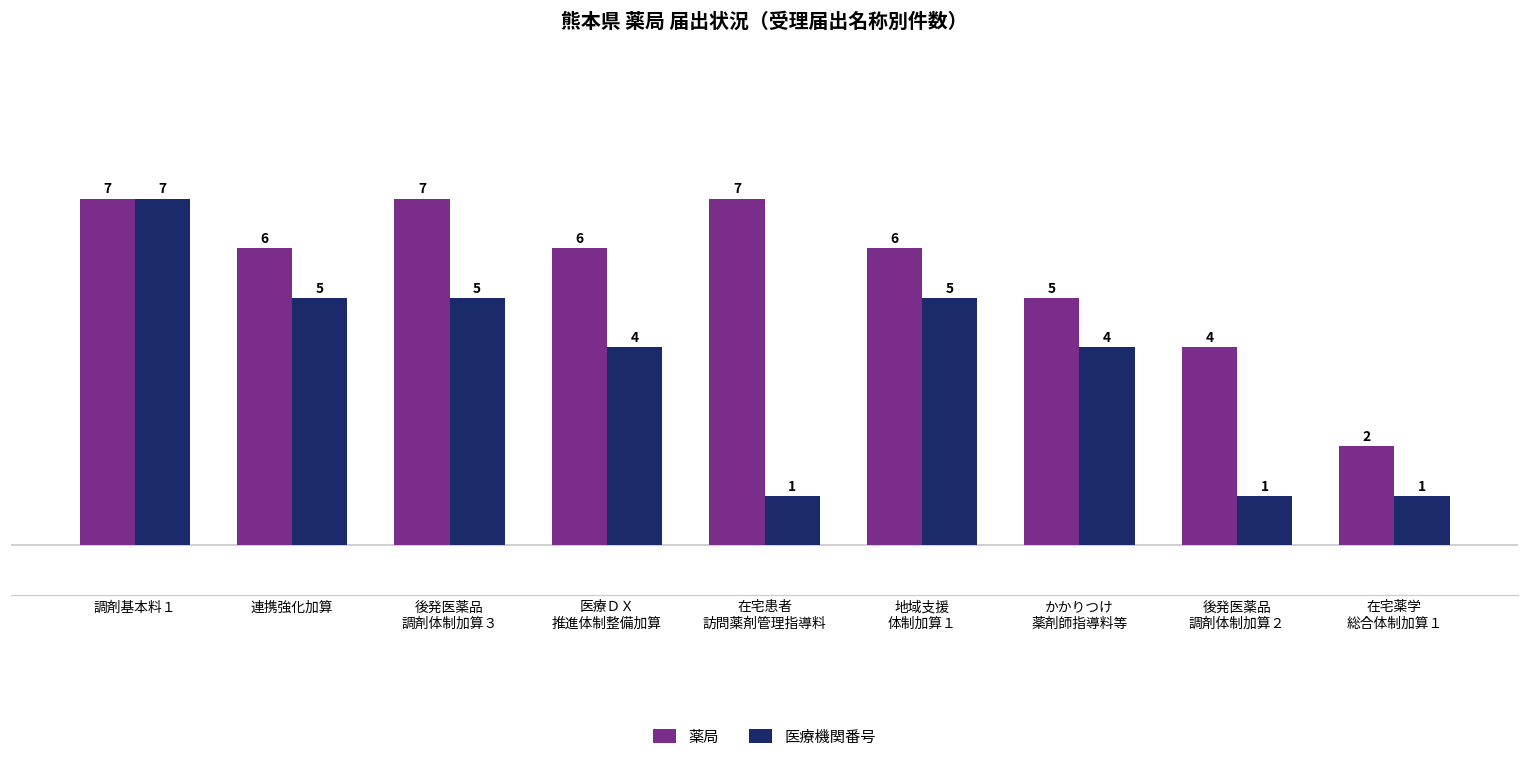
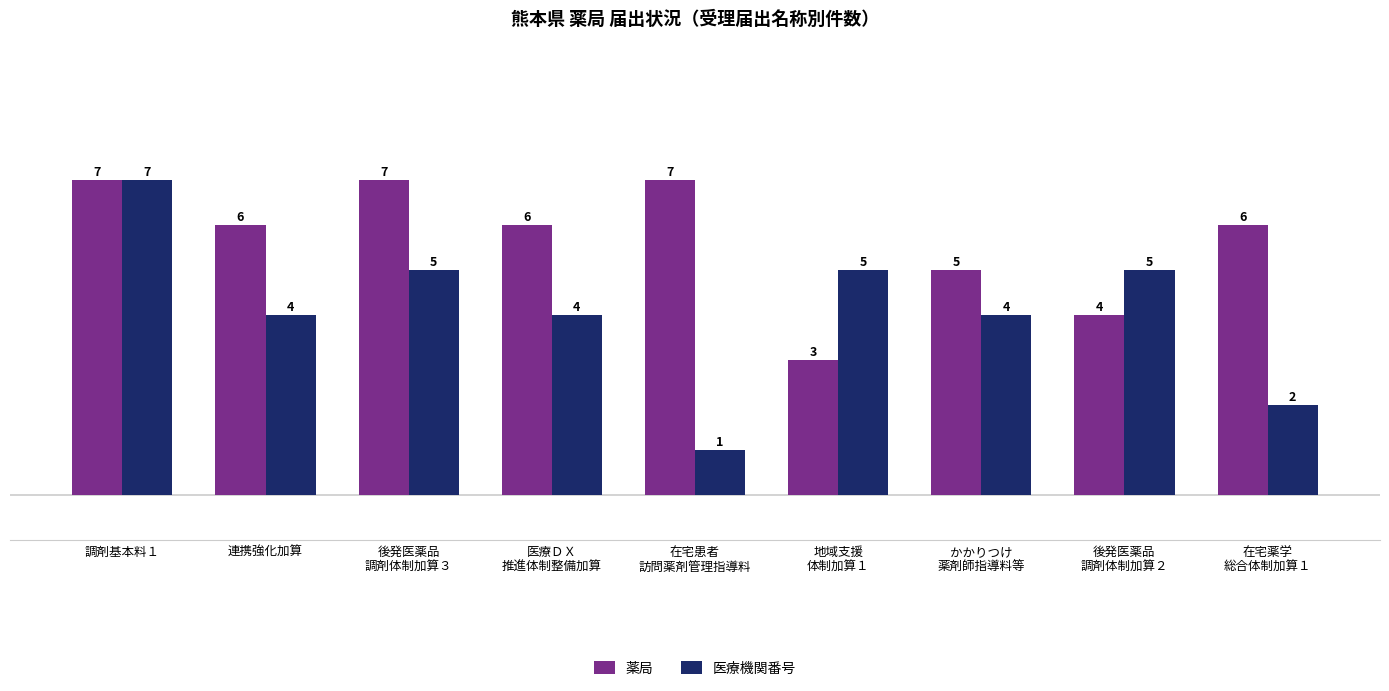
  {
    "薬局": {
      "調剤基本料１": 7,
      "連携強化加算": 6,
      "後発医薬品 調剤体制加算３": 7,
      "医療ＤＸ 推進体制整備加算": 6,
      "在宅患者 訪問薬剤管理指導料": 7,
-     "地域支援 体制加算１": 6,
+     "地域支援 体制加算１": 3,
      "かかりつけ 薬剤師指導料等": 5,
      "後発医薬品 調剤体制加算２": 4,
-     "在宅薬学 総合体制加算１": 2
+     "在宅薬学 総合体制加算１": 6
    },
    "医療機関番号": {
      "調剤基本料１": 7,
-     "連携強化加算": 5,
+     "連携強化加算": 4,
      "後発医薬品 調剤体制加算３": 5,
      "医療ＤＸ 推進体制整備加算": 4,
      "在宅患者 訪問薬剤管理指導料": 1,
      "地域支援 体制加算１": 5,
      "かかりつけ 薬剤師指導料等": 4,
-     "後発医薬品 調剤体制加算２": 1,
-     "在宅薬学 総合体制加算１": 1
+     "後発医薬品 調剤体制加算２": 5,
+     "在宅薬学 総合体制加算１": 2
    }
  }
